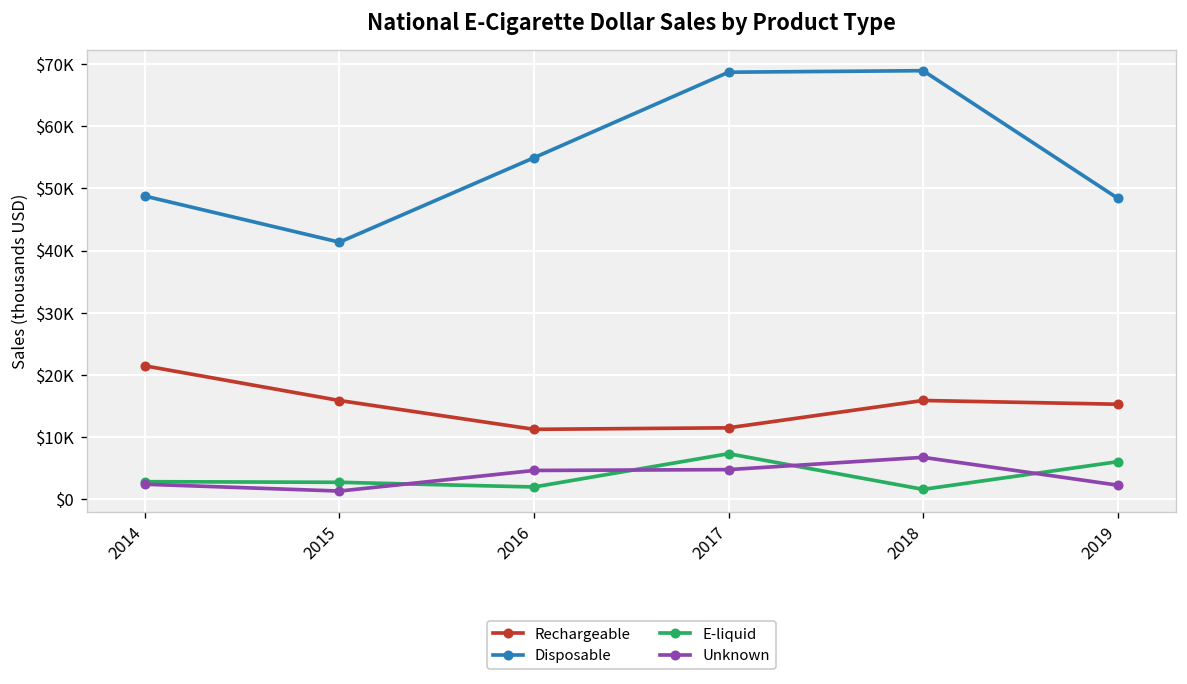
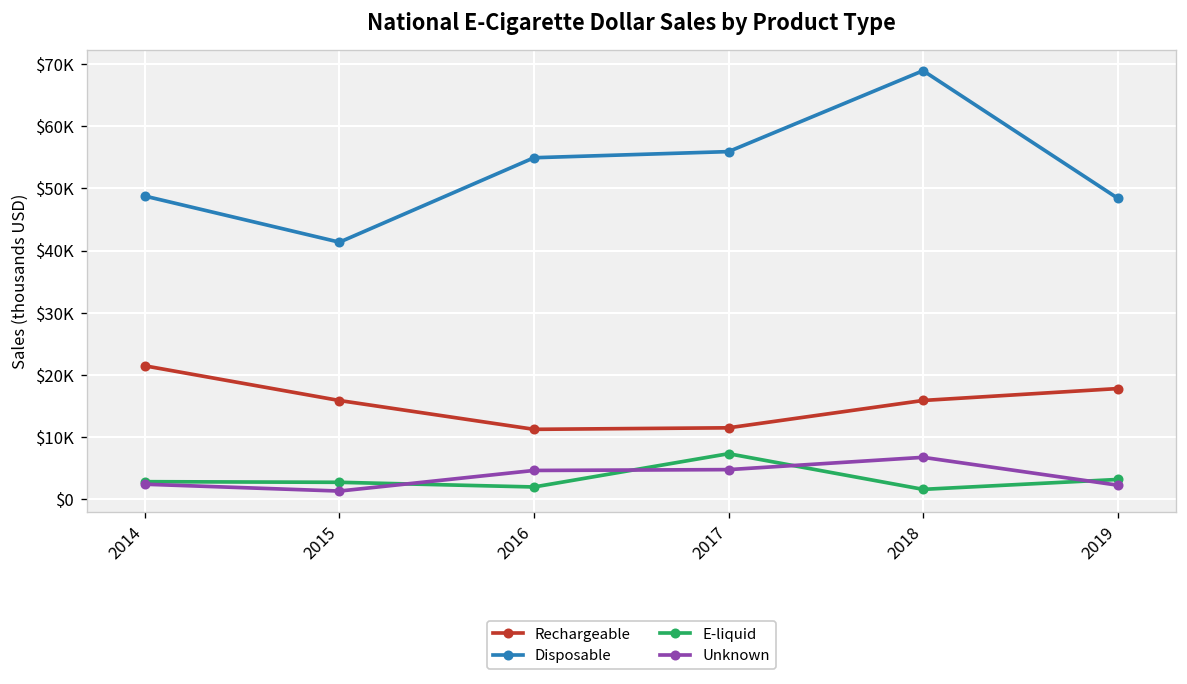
  {
    "Rechargeable": {
      "2014": "$21000",
      "2015": "$16000",
      "2016": "$11000",
      "2017": "$11000",
      "2018": "$16000",
-     "2019": "$15000"
+     "2019": "$18000"
    },
    "Disposable": {
      "2014": "$49000",
      "2015": "$41000",
      "2016": "$55000",
-     "2017": "$69000",
+     "2017": "$56000",
      "2018": "$69000",
      "2019": "$48000"
    },
    "E-liquid": {
      "2015": "$3000",
      "2016": "$2000",
      "2017": "$7000",
      "2018": "$2000",
-     "2019": "$6000"
+     "2019": "$3000"
    },
    "Unknown": {
      "2015": "$1000",
      "2016": "$5000",
      "2017": "$5000",
      "2018": "$7000",
      "2019": "$2000"
    }
  }
